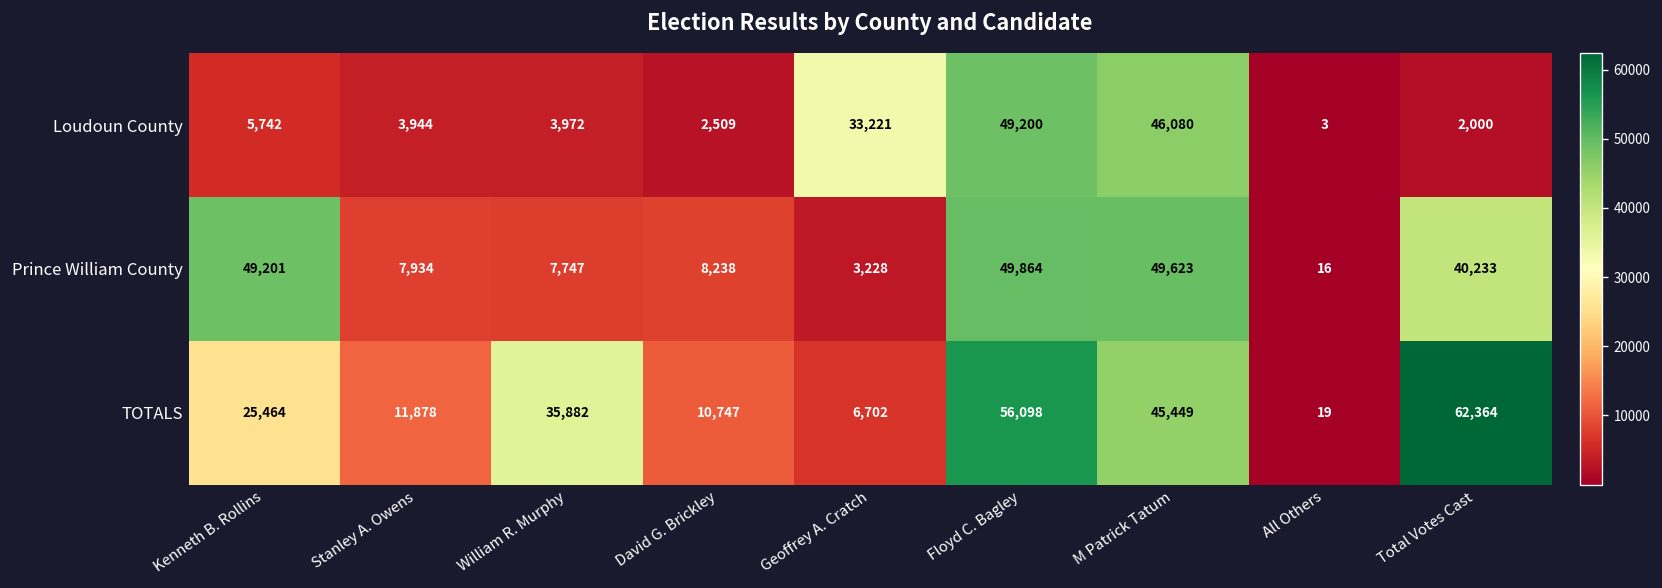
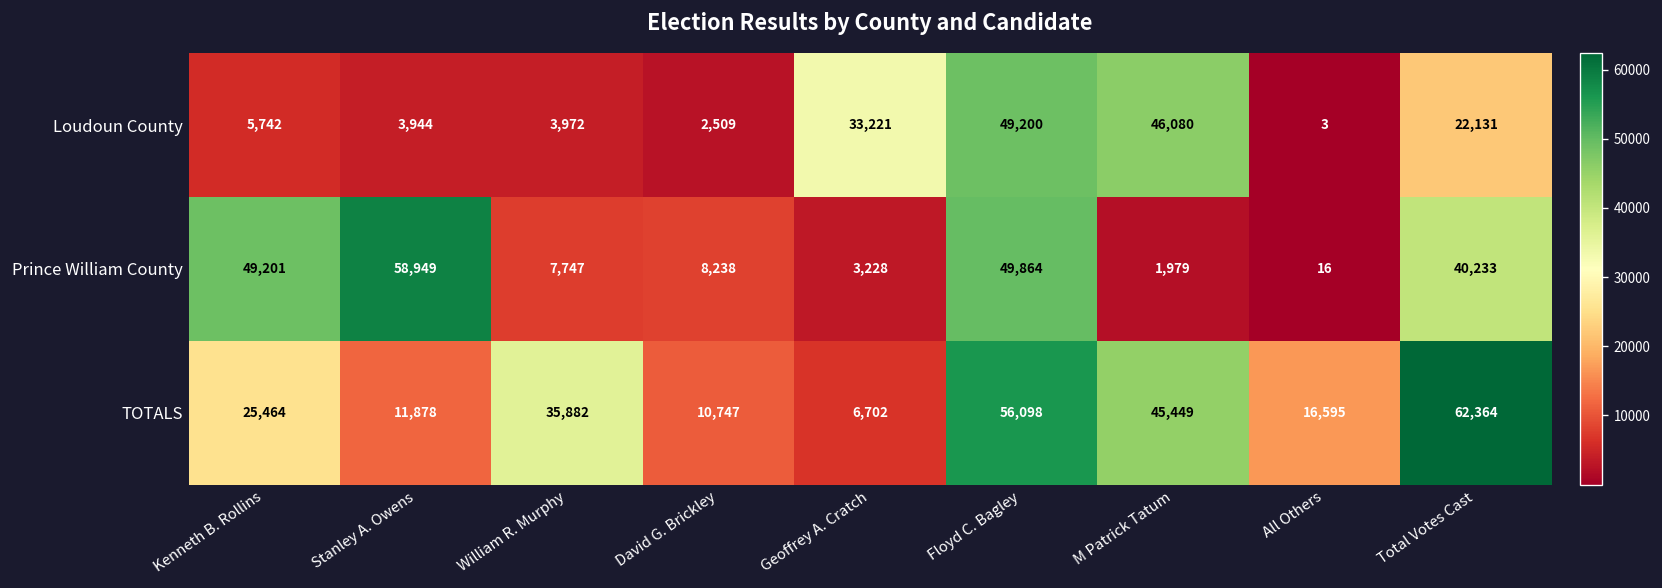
  {
    "Loudoun County": {
      "Kenneth B. Rollins": "5,742",
      "Stanley A. Owens": "3,944",
      "William R. Murphy": "3,972",
      "David G. Brickley": "2,509",
      "Geoffrey A. Cratch": "33,221",
      "Floyd C. Bagley": "49,200",
      "M Patrick Tatum": "46,080",
      "All Others": "3",
-     "Total Votes Cast": "2,000"
+     "Total Votes Cast": "22,131"
    },
    "Prince William County": {
      "Kenneth B. Rollins": "49,201",
-     "Stanley A. Owens": "7,934",
+     "Stanley A. Owens": "58,949",
      "William R. Murphy": "7,747",
      "David G. Brickley": "8,238",
      "Geoffrey A. Cratch": "3,228",
      "Floyd C. Bagley": "49,864",
-     "M Patrick Tatum": "49,623",
+     "M Patrick Tatum": "1,979",
      "All Others": "16",
      "Total Votes Cast": "40,233"
    },
    "TOTALS": {
      "Kenneth B. Rollins": "25,464",
      "Stanley A. Owens": "11,878",
      "William R. Murphy": "35,882",
      "David G. Brickley": "10,747",
      "Geoffrey A. Cratch": "6,702",
      "Floyd C. Bagley": "56,098",
      "M Patrick Tatum": "45,449",
-     "All Others": "19",
+     "All Others": "16,595",
      "Total Votes Cast": "62,364"
    }
  }
